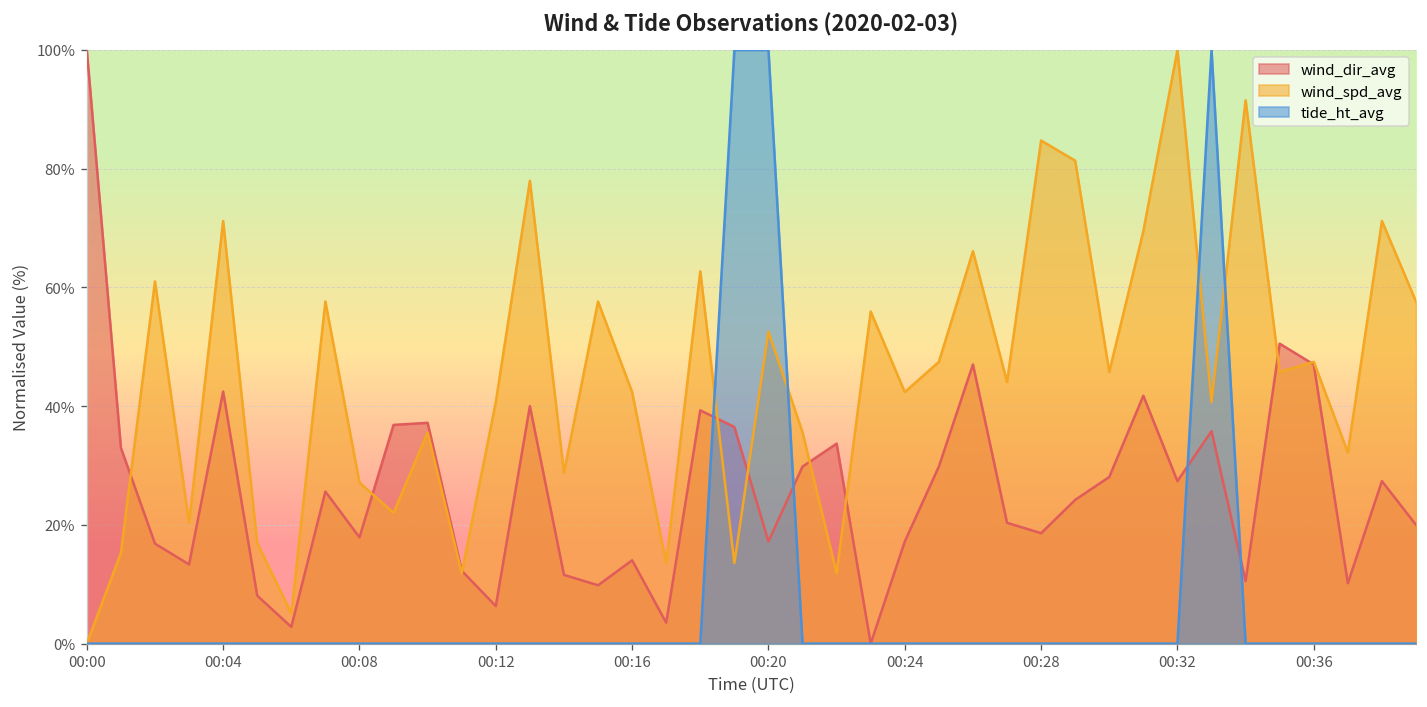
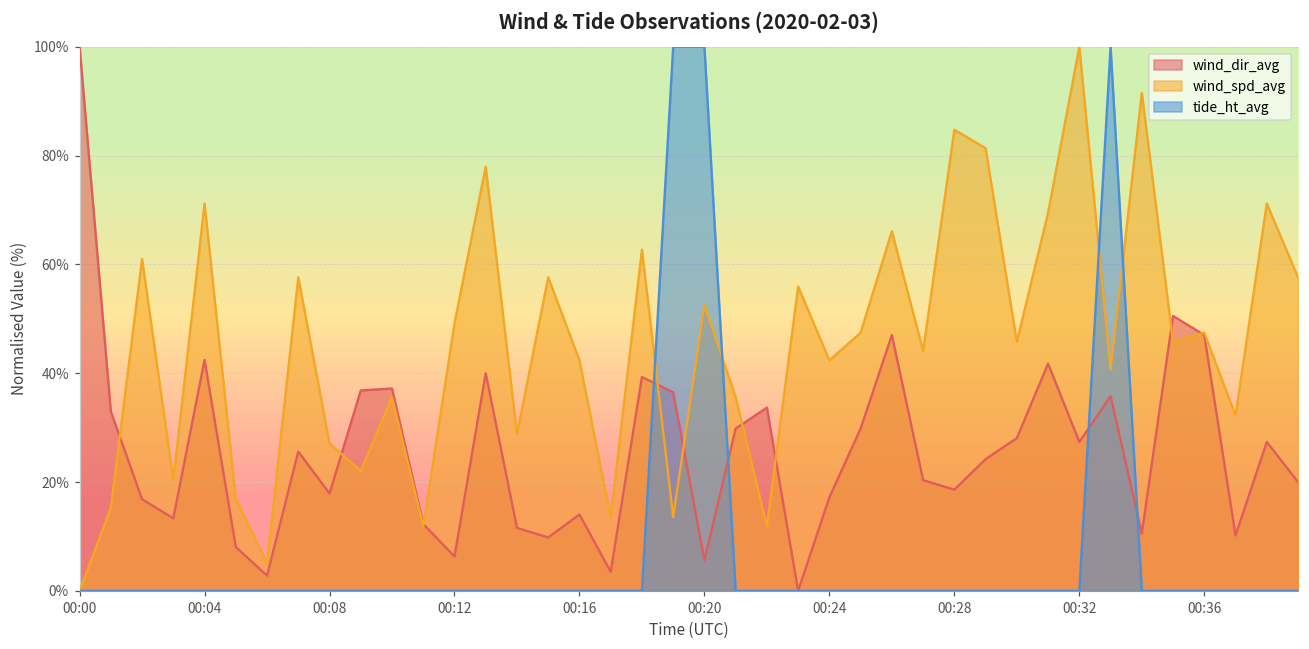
  {
    "wind_dir_avg": {
      "00:00": "100%",
      "00:04": "42%",
      "00:08": "18%",
      "00:12": "6%",
      "00:16": "14%",
-     "00:20": "17%",
+     "00:20": "6%",
      "00:24": "17%",
      "00:28": "19%",
      "00:32": "27%"
    },
    "wind_spd_avg": {
      "00:04": "71%",
      "00:08": "27%",
-     "00:12": "41%",
+     "00:12": "49%",
      "00:16": "42%",
      "00:20": "53%",
      "00:24": "42%",
      "00:28": "85%",
      "00:32": "100%"
    },
    "tide_ht_avg": {
      "00:04": "0%",
      "00:08": "0%",
      "00:12": "0%",
      "00:16": "0%",
      "00:20": "100%",
      "00:24": "0%",
      "00:28": "0%",
      "00:32": "0%",
      "00:36": "0%"
    }
  }
